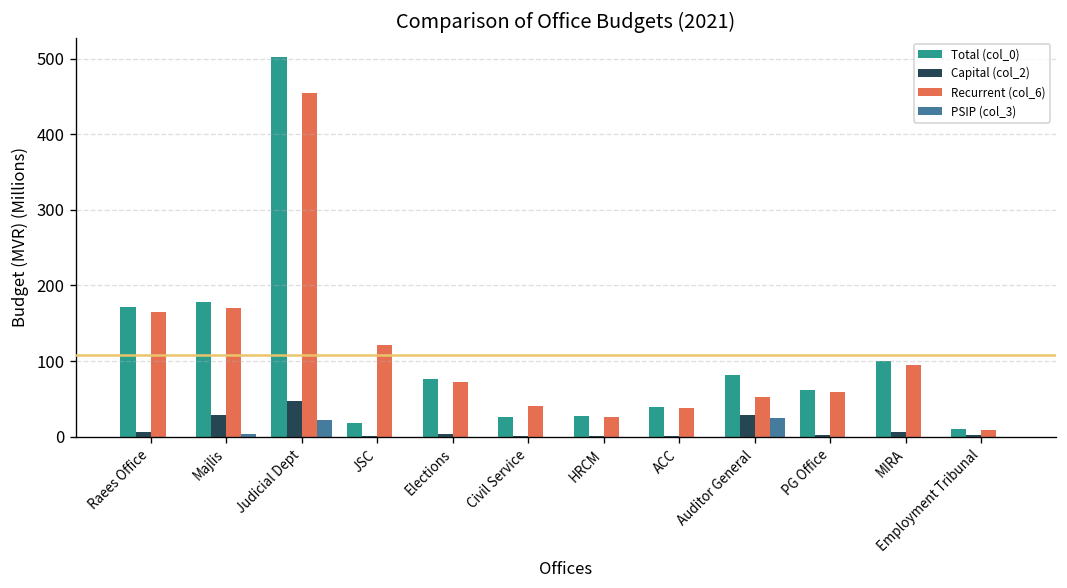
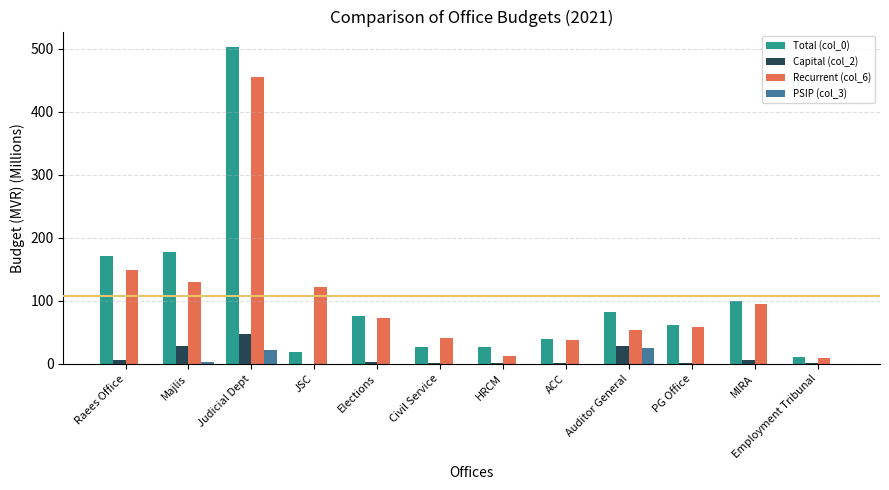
  {
    "Capital (col_2)": {
      "Raees Office": 10,
      "Majlis": 30,
      "Judicial Dept": 50,
      "Auditor General": 30,
      "MIRA": 10
    },
    "Recurrent (col_6)": {
-     "Raees Office": 170,
-     "Majlis": 170,
+     "Raees Office": 150,
+     "Majlis": 130,
      "Judicial Dept": 460,
      "JSC": 120,
      "Elections": 70,
      "Civil Service": 40,
-     "HRCM": 30,
+     "HRCM": 10,
      "ACC": 40,
      "Auditor General": 50,
      "PG Office": 60,
      "MIRA": 90,
      "Employment Tribunal": 10
    }
  }
